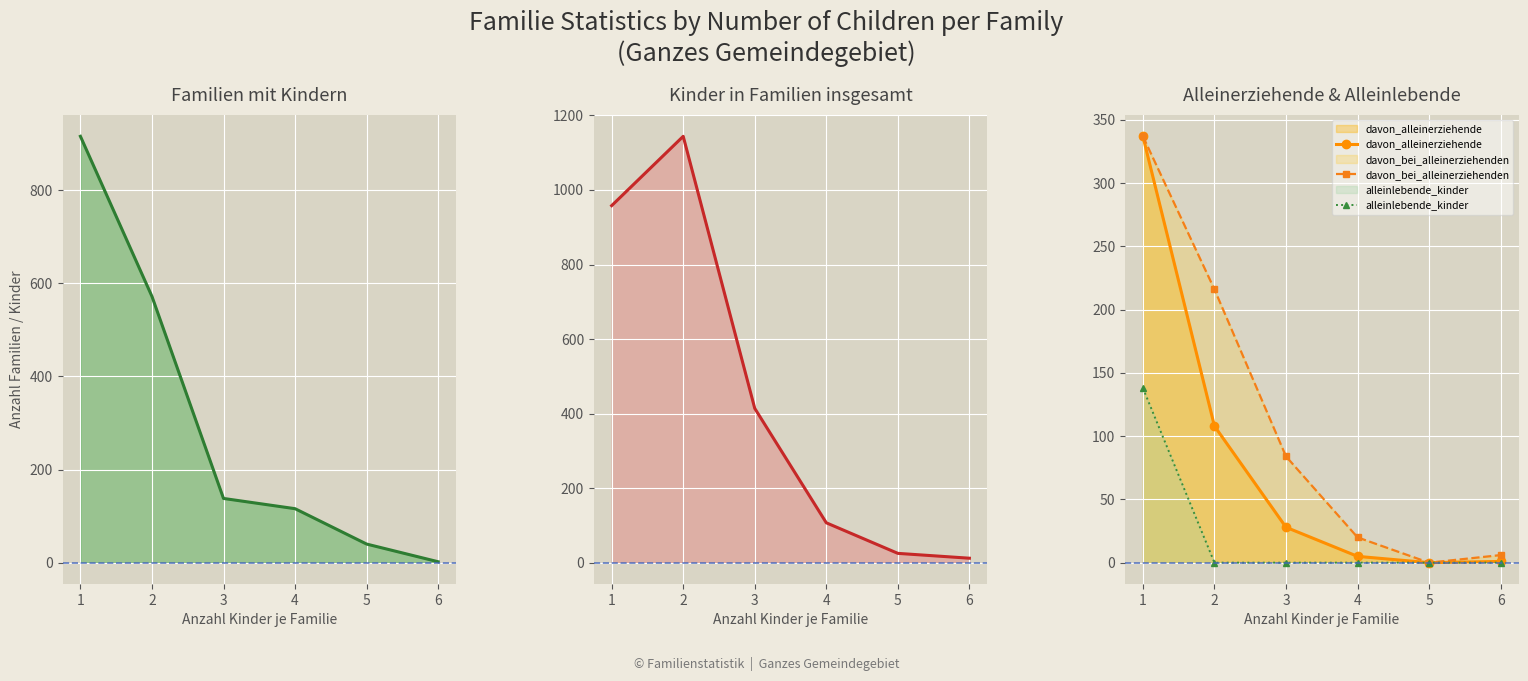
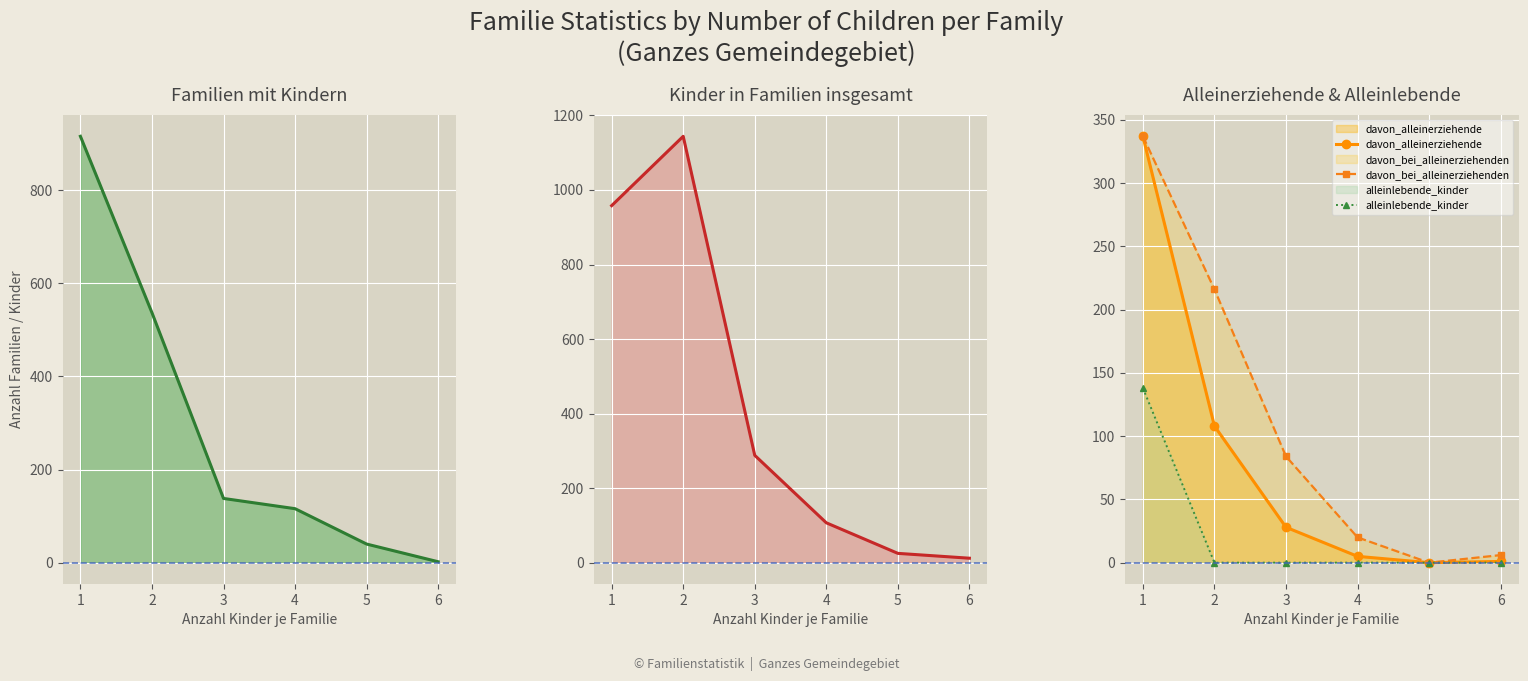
  {
    "Familien mit Kindern": {
      "1": 920,
-     "2": 570,
+     "2": 540,
      "3": 140,
      "4": 120,
      "5": 40,
      "6": 0
    },
    "Kinder in Familien insgesamt": {
      "1": 960,
      "2": 1140,
-     "3": 410,
+     "3": 290,
      "4": 110,
      "5": 30,
      "6": 10
    }
  }
